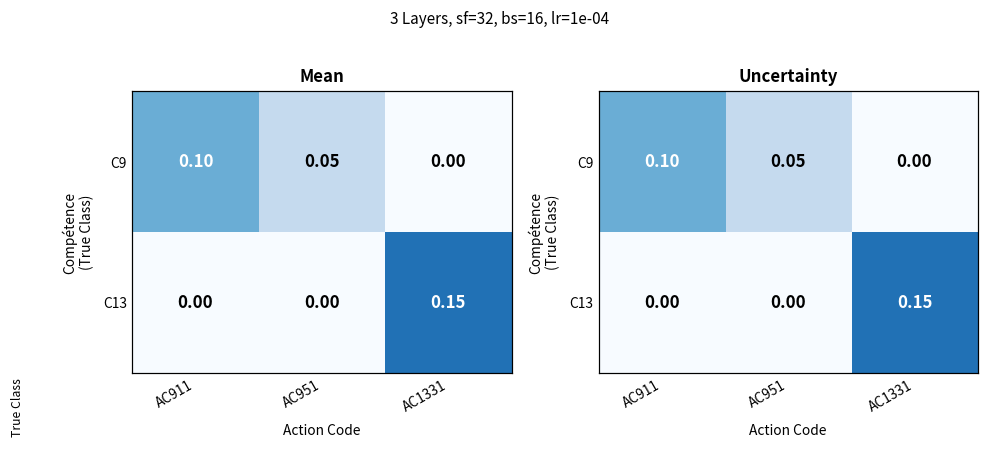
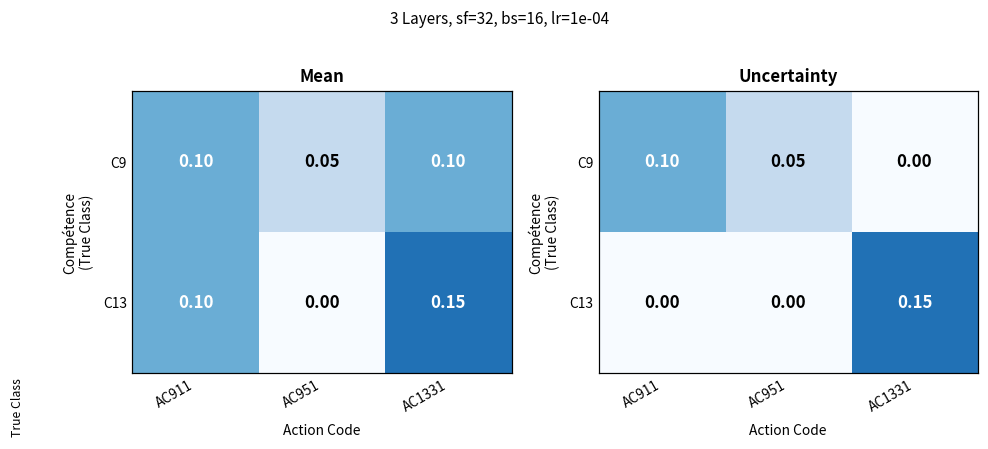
  {
    "Mean": {
      "C9": {
        "AC911": 0.10,
        "AC951": 0.05,
-       "AC1331": 0.00
+       "AC1331": 0.10
      },
      "C13": {
-       "AC911": 0.00,
+       "AC911": 0.10,
        "AC951": 0.00,
        "AC1331": 0.15
      }
    },
    "Uncertainty": {
      "C9": {
        "AC911": 0.10,
        "AC951": 0.05,
        "AC1331": 0.00
      },
      "C13": {
        "AC911": 0.00,
        "AC951": 0.00,
        "AC1331": 0.15
      }
    }
  }
